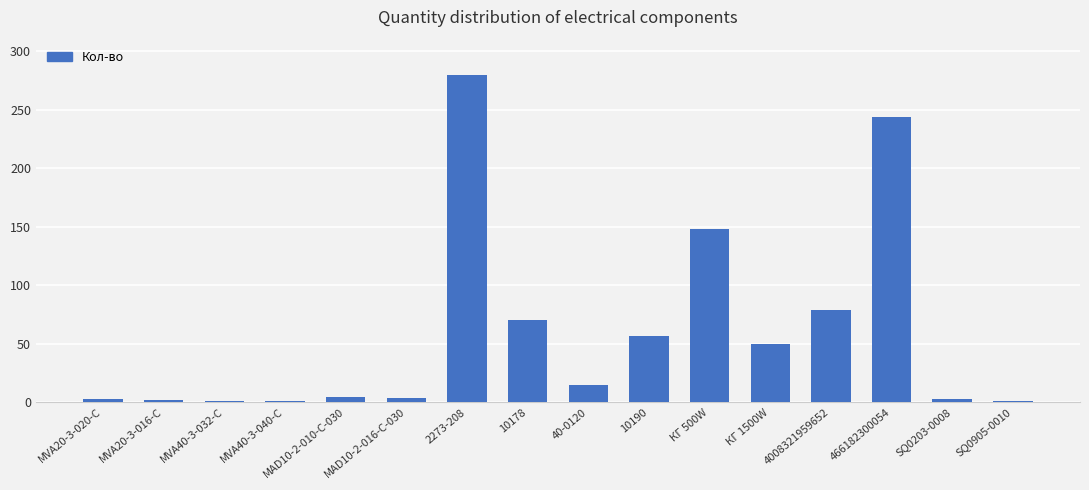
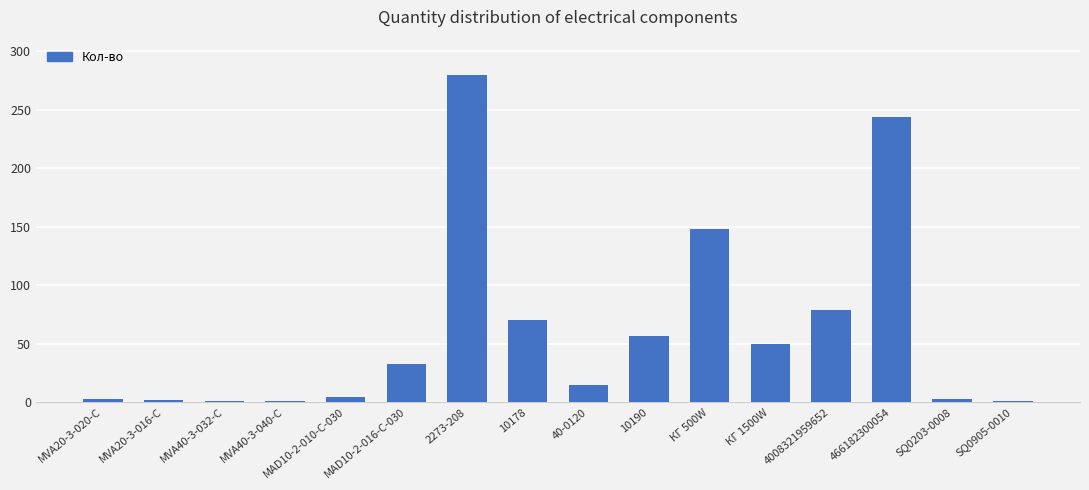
  {
    "MVA20-3-020-C": 3,
    "MAD10-2-010-C-030": 5,
-   "MAD10-2-016-C-030": 4,
+   "MAD10-2-016-C-030": 33,
    "2273-208": 280,
    "10178": 70,
    "40-0120": 15,
    "10190": 57,
    "КГ 500W": 148,
    "КГ 1500W": 50,
    "4008321959652": 79,
    "466182300054": 244,
    "SQ0203-0008": 3
  }
